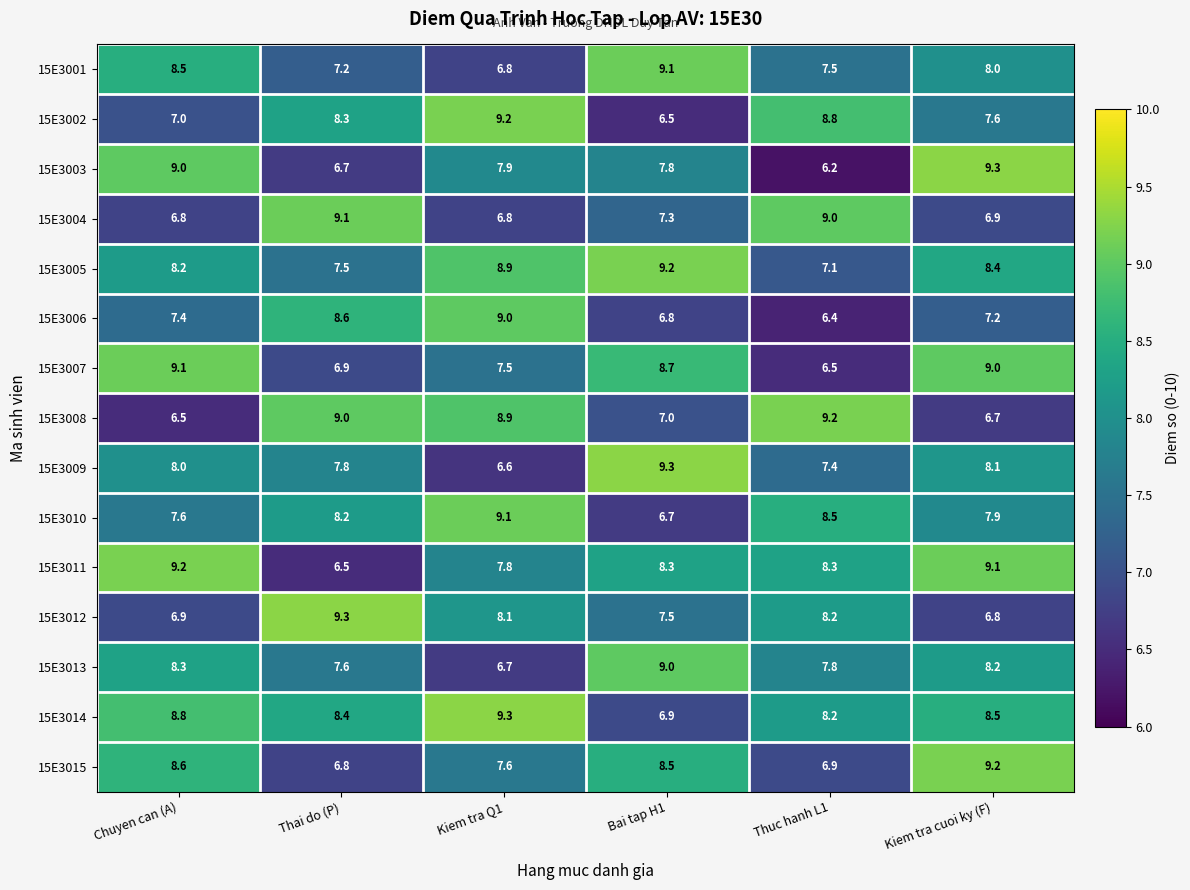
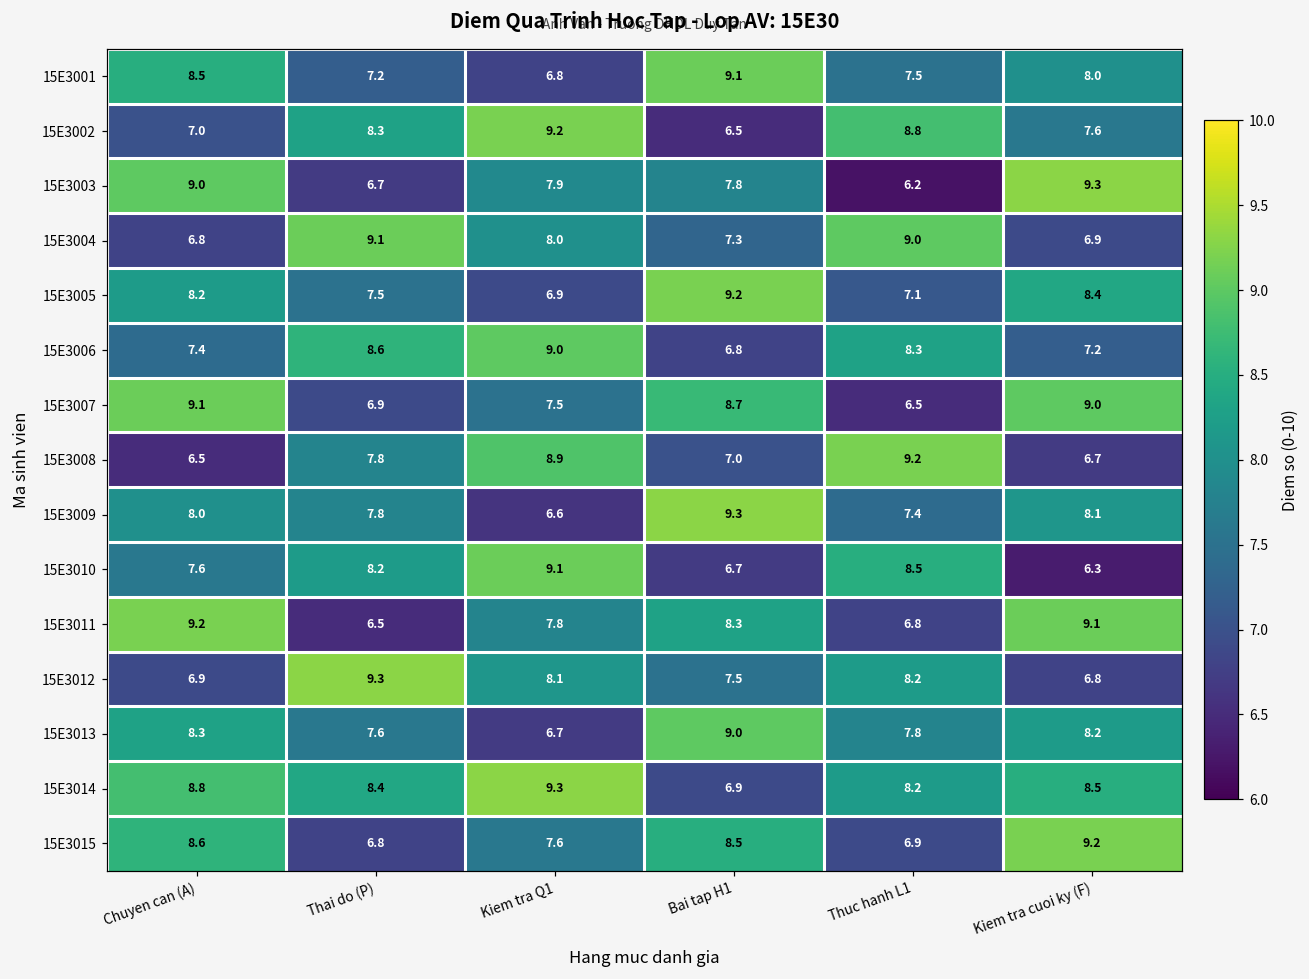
  {
    "15E3001": {
      "Chuyen can (A)": 8.5,
      "Thai do (P)": 7.2,
      "Kiem tra Q1": 6.8,
      "Bai tap H1": 9.1,
      "Thuc hanh L1": 7.5,
      "Kiem tra cuoi ky (F)": 8.0
    },
    "15E3002": {
      "Chuyen can (A)": 7.0,
      "Thai do (P)": 8.3,
      "Kiem tra Q1": 9.2,
      "Bai tap H1": 6.5,
      "Thuc hanh L1": 8.8,
      "Kiem tra cuoi ky (F)": 7.6
    },
    "15E3003": {
      "Chuyen can (A)": 9.0,
      "Thai do (P)": 6.7,
      "Kiem tra Q1": 7.9,
      "Bai tap H1": 7.8,
      "Thuc hanh L1": 6.2,
      "Kiem tra cuoi ky (F)": 9.3
    },
    "15E3004": {
      "Chuyen can (A)": 6.8,
      "Thai do (P)": 9.1,
-     "Kiem tra Q1": 6.8,
+     "Kiem tra Q1": 8.0,
      "Bai tap H1": 7.3,
      "Thuc hanh L1": 9.0,
      "Kiem tra cuoi ky (F)": 6.9
    },
    "15E3005": {
      "Chuyen can (A)": 8.2,
      "Thai do (P)": 7.5,
-     "Kiem tra Q1": 8.9,
+     "Kiem tra Q1": 6.9,
      "Bai tap H1": 9.2,
      "Thuc hanh L1": 7.1,
      "Kiem tra cuoi ky (F)": 8.4
    },
    "15E3006": {
      "Chuyen can (A)": 7.4,
      "Thai do (P)": 8.6,
      "Kiem tra Q1": 9.0,
      "Bai tap H1": 6.8,
-     "Thuc hanh L1": 6.4,
+     "Thuc hanh L1": 8.3,
      "Kiem tra cuoi ky (F)": 7.2
    },
    "15E3007": {
      "Chuyen can (A)": 9.1,
      "Thai do (P)": 6.9,
      "Kiem tra Q1": 7.5,
      "Bai tap H1": 8.7,
      "Thuc hanh L1": 6.5,
      "Kiem tra cuoi ky (F)": 9.0
    },
    "15E3008": {
      "Chuyen can (A)": 6.5,
-     "Thai do (P)": 9.0,
+     "Thai do (P)": 7.8,
      "Kiem tra Q1": 8.9,
      "Bai tap H1": 7.0,
      "Thuc hanh L1": 9.2,
      "Kiem tra cuoi ky (F)": 6.7
    },
    "15E3009": {
      "Chuyen can (A)": 8.0,
      "Thai do (P)": 7.8,
      "Kiem tra Q1": 6.6,
      "Bai tap H1": 9.3,
      "Thuc hanh L1": 7.4,
      "Kiem tra cuoi ky (F)": 8.1
    },
    "15E3010": {
      "Chuyen can (A)": 7.6,
      "Thai do (P)": 8.2,
      "Kiem tra Q1": 9.1,
      "Bai tap H1": 6.7,
      "Thuc hanh L1": 8.5,
-     "Kiem tra cuoi ky (F)": 7.9
+     "Kiem tra cuoi ky (F)": 6.3
    },
    "15E3011": {
      "Chuyen can (A)": 9.2,
      "Thai do (P)": 6.5,
      "Kiem tra Q1": 7.8,
      "Bai tap H1": 8.3,
-     "Thuc hanh L1": 8.3,
+     "Thuc hanh L1": 6.8,
      "Kiem tra cuoi ky (F)": 9.1
    },
    "15E3012": {
      "Chuyen can (A)": 6.9,
      "Thai do (P)": 9.3,
      "Kiem tra Q1": 8.1,
      "Bai tap H1": 7.5,
      "Thuc hanh L1": 8.2,
      "Kiem tra cuoi ky (F)": 6.8
    },
    "15E3013": {
      "Chuyen can (A)": 8.3,
      "Thai do (P)": 7.6,
      "Kiem tra Q1": 6.7,
      "Bai tap H1": 9.0,
      "Thuc hanh L1": 7.8,
      "Kiem tra cuoi ky (F)": 8.2
    },
    "15E3014": {
      "Chuyen can (A)": 8.8,
      "Thai do (P)": 8.4,
      "Kiem tra Q1": 9.3,
      "Bai tap H1": 6.9,
      "Thuc hanh L1": 8.2,
      "Kiem tra cuoi ky (F)": 8.5
    },
    "15E3015": {
      "Chuyen can (A)": 8.6,
      "Thai do (P)": 6.8,
      "Kiem tra Q1": 7.6,
      "Bai tap H1": 8.5,
      "Thuc hanh L1": 6.9,
      "Kiem tra cuoi ky (F)": 9.2
    }
  }
